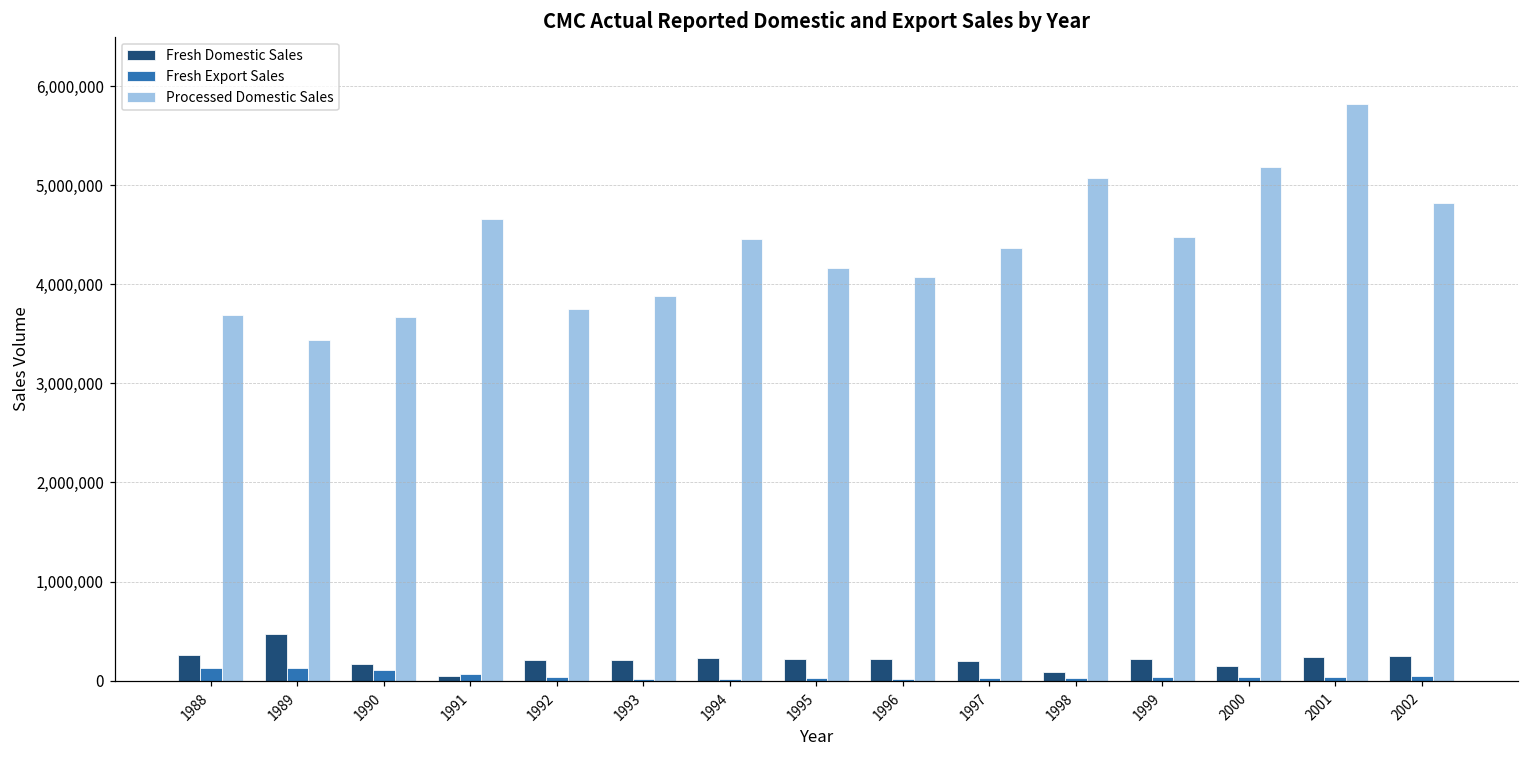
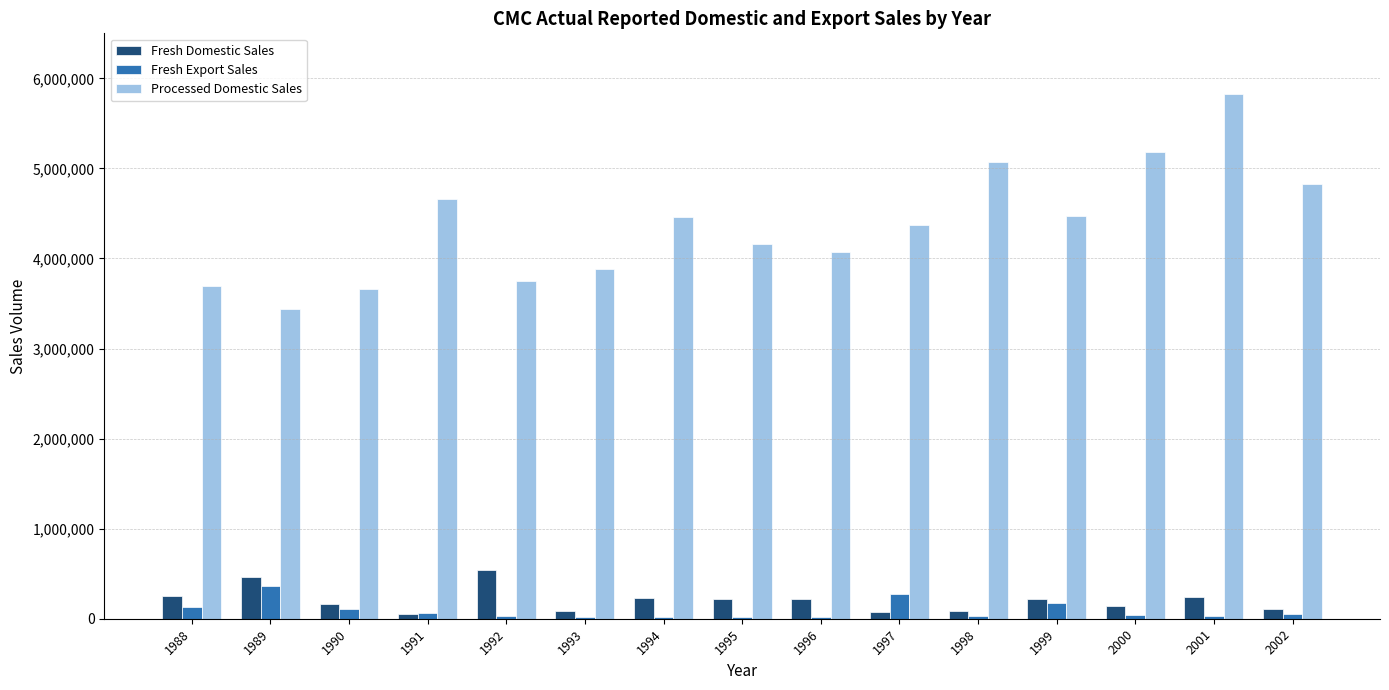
  {
    "Fresh Domestic Sales": {
      "1988": "300,000",
      "1989": "500,000",
      "1990": "200,000",
      "1991": "100,000",
-     "1992": "200,000",
-     "1993": "200,000",
+     "1992": "500,000",
+     "1993": "100,000",
      "1994": "200,000",
      "1995": "200,000",
      "1996": "200,000",
-     "1997": "200,000",
+     "1997": "100,000",
      "1998": "100,000",
      "1999": "200,000",
      "2000": "100,000",
      "2001": "200,000",
-     "2002": "300,000"
+     "2002": "100,000"
    },
    "Fresh Export Sales": {
      "1988": "100,000",
-     "1989": "100,000",
+     "1989": "400,000",
      "1990": "100,000",
      "1991": "100,000",
      "1992": "0",
-     "1997": "0",
+     "1997": "300,000",
      "1998": "0",
-     "1999": "0",
+     "1999": "200,000",
      "2000": "0",
      "2001": "0",
      "2002": "0"
    },
    "Processed Domestic Sales": {
      "1988": "3,700,000",
      "1989": "3,400,000",
      "1990": "3,700,000",
      "1991": "4,700,000",
      "1992": "3,800,000",
      "1993": "3,900,000",
      "1994": "4,500,000",
      "1995": "4,200,000",
      "1996": "4,100,000",
      "1997": "4,400,000",
      "1998": "5,100,000",
      "1999": "4,500,000",
      "2000": "5,200,000",
      "2001": "5,800,000",
      "2002": "4,800,000"
    }
  }
